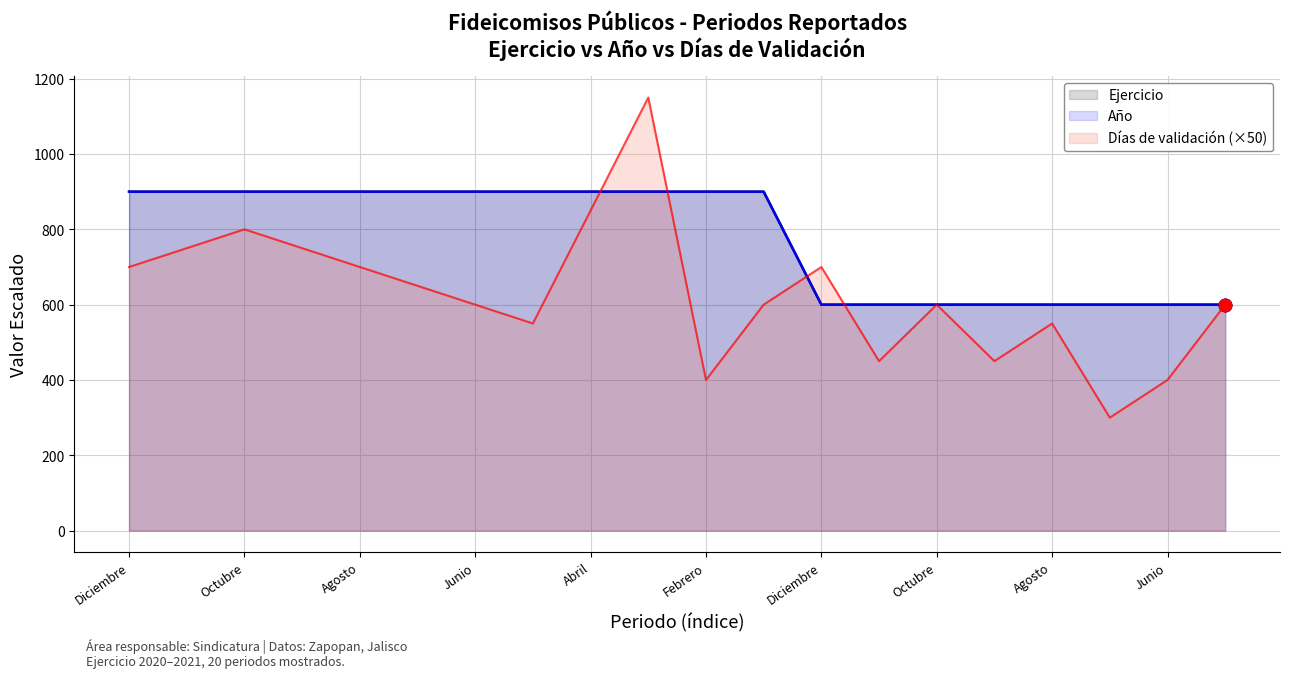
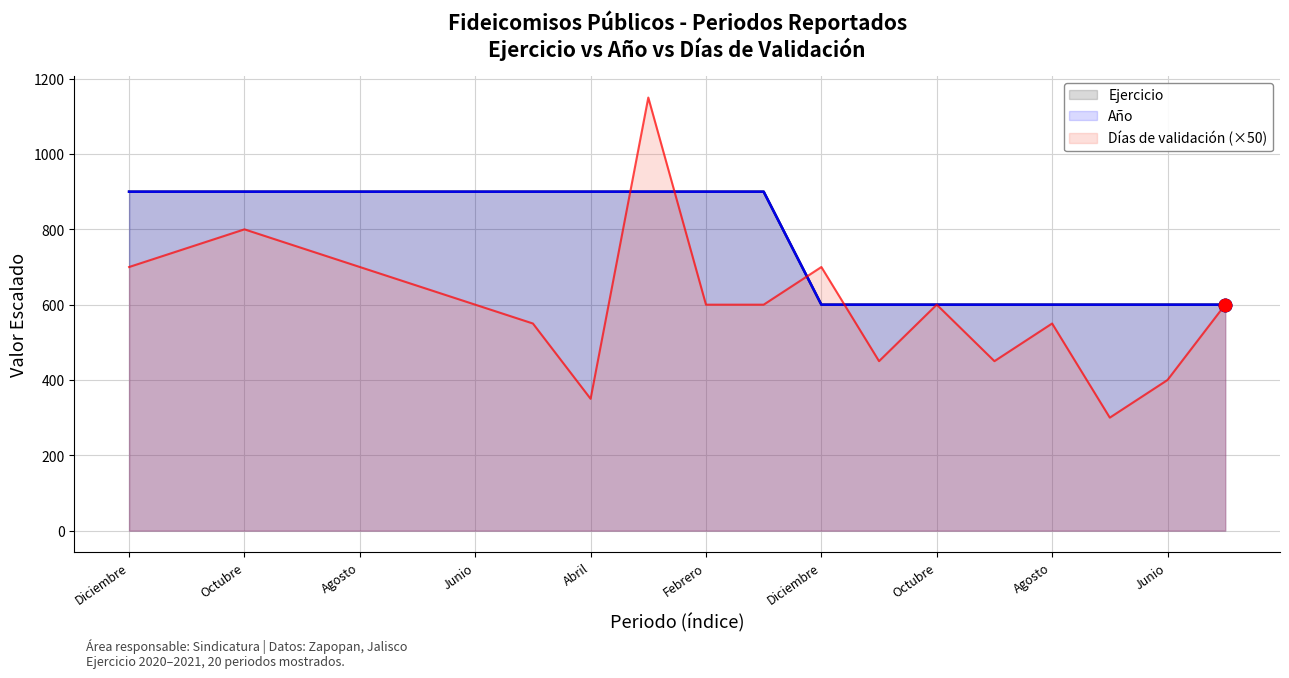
  {
    "Año": {
      "Abril": 900,
      "Febrero": 900
    },
    "Días de validación (×50)": {
-     "Abril": 850,
-     "Febrero": 400
+     "Abril": 350,
+     "Febrero": 600
    }
  }
